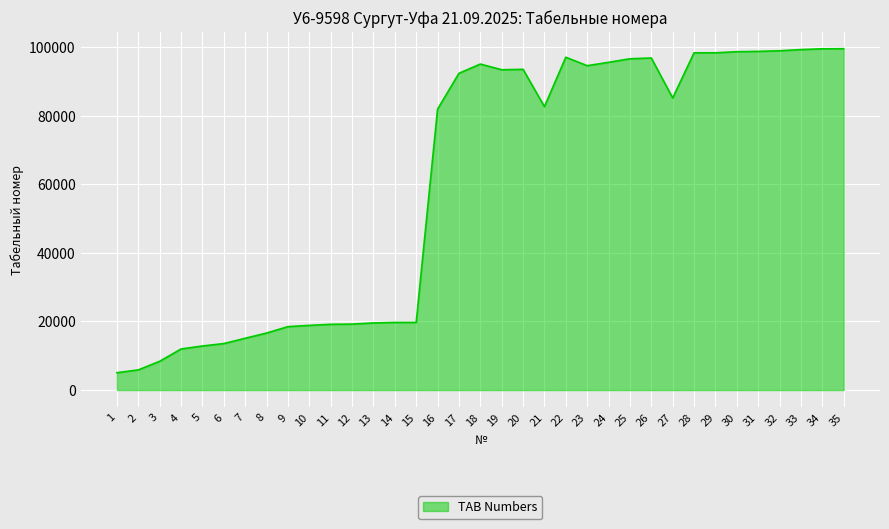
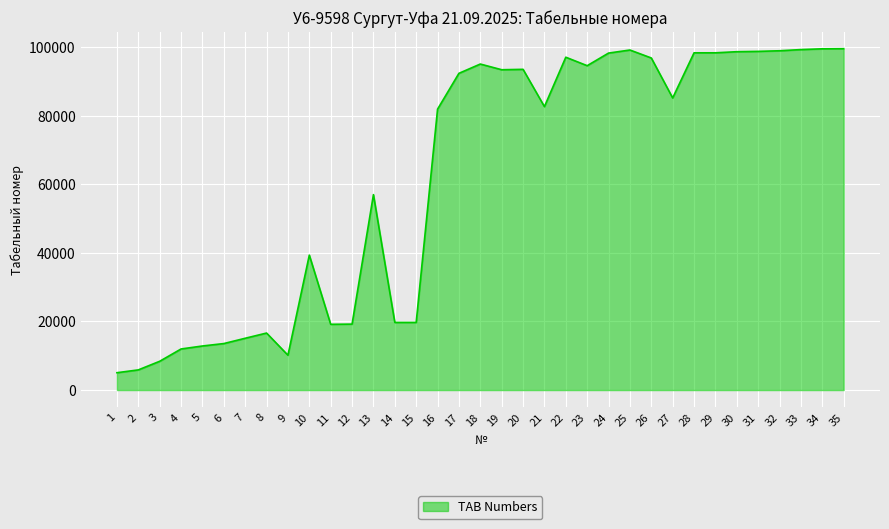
  {
    "1": 5000,
    "2": 6000,
    "3": 8000,
    "4": 12000,
    "5": 13000,
    "6": 14000,
    "7": 15000,
    "8": 17000,
-   "9": 18000,
-   "10": 19000,
+   "9": 10000,
+   "10": 39000,
    "11": 19000,
    "12": 19000,
-   "13": 20000,
+   "13": 57000,
    "14": 20000,
    "15": 20000,
    "16": 82000,
    "17": 92000,
    "18": 95000,
    "19": 93000,
    "20": 94000,
    "21": 83000,
    "22": 97000,
    "23": 95000,
-   "24": 96000,
-   "25": 97000,
+   "24": 98000,
+   "25": 99000,
    "26": 97000,
    "27": 85000,
    "28": 98000,
    "29": 98000,
    "30": 99000,
    "31": 99000,
    "32": 99000,
    "33": 99000,
    "34": 100000,
    "35": 100000
  }
